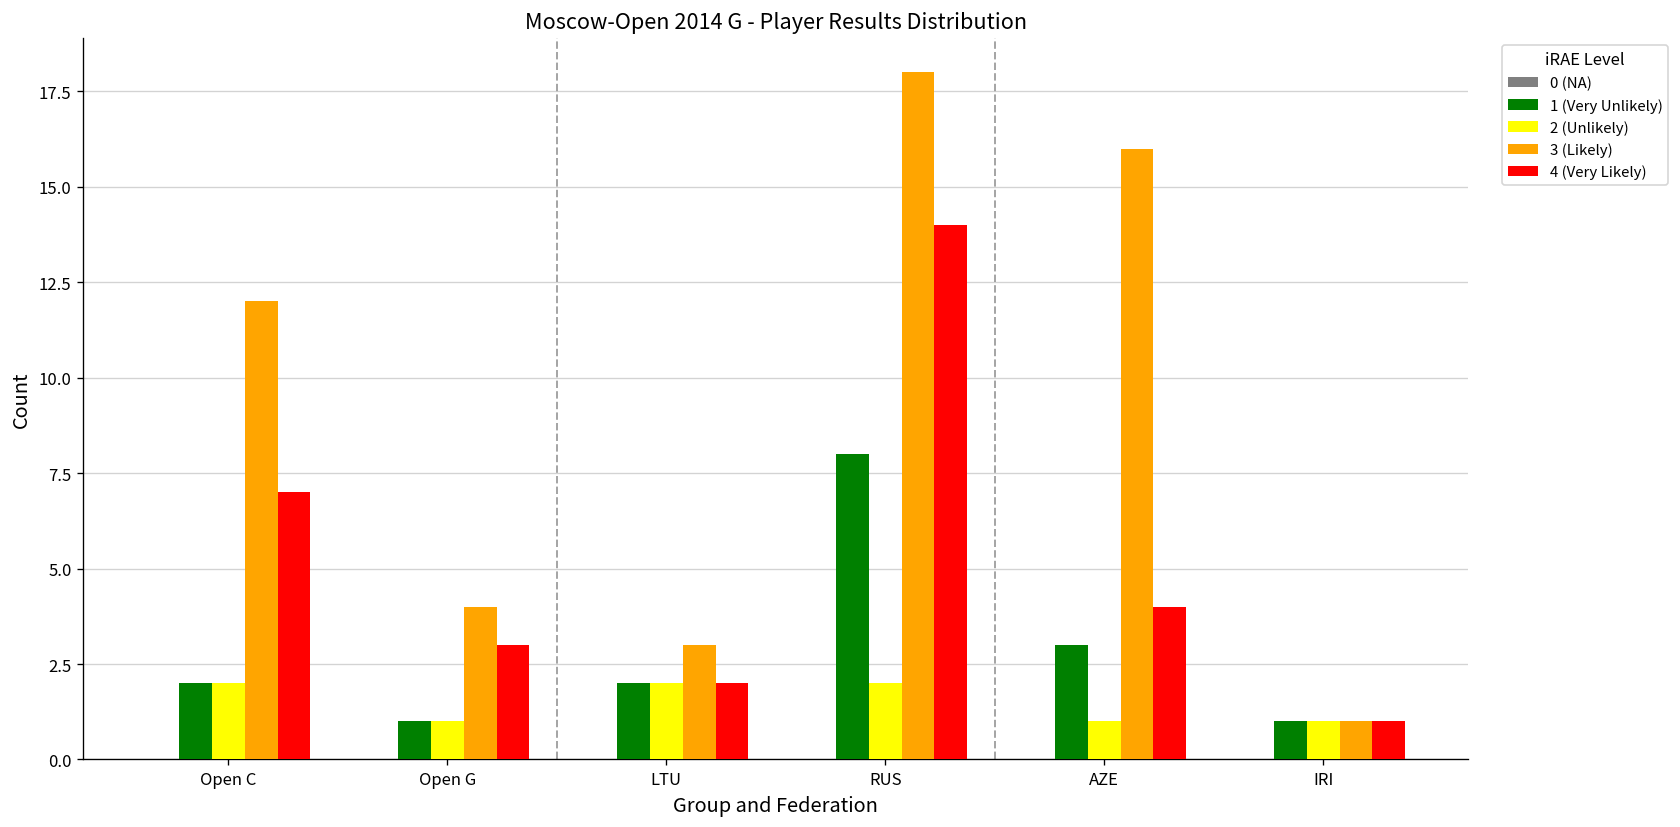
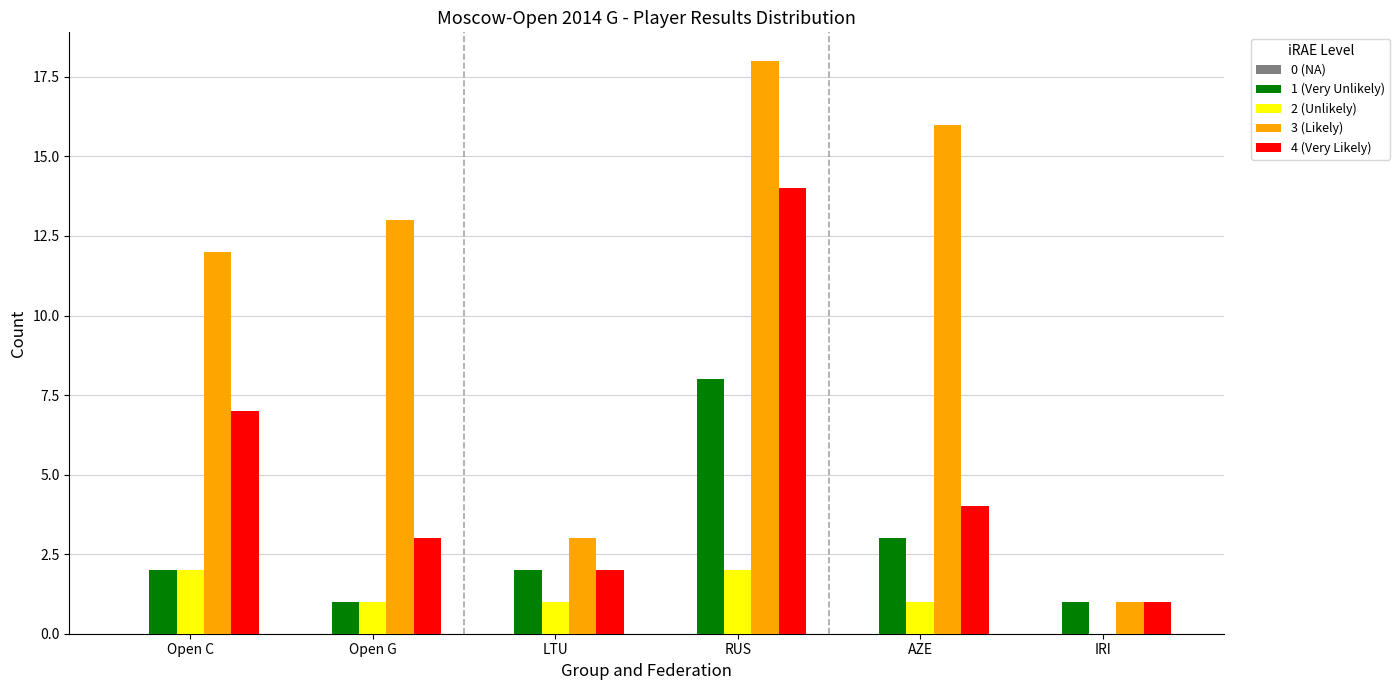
  {
    "0 (NA)": {
      "Open C": 0,
      "Open G": 0,
      "LTU": 0,
      "RUS": 0,
      "AZE": 0,
      "IRI": 0
    },
    "1 (Very Unlikely)": {
      "Open C": 2,
      "Open G": 1,
      "LTU": 2,
      "RUS": 8,
      "AZE": 3,
      "IRI": 1
    },
    "2 (Unlikely)": {
      "Open C": 2,
      "Open G": 1,
-     "LTU": 2,
+     "LTU": 1,
      "RUS": 2,
      "AZE": 1,
-     "IRI": 1
+     "IRI": 0
    },
    "3 (Likely)": {
      "Open C": 12,
-     "Open G": 4,
+     "Open G": 13,
      "LTU": 3,
      "RUS": 18,
      "AZE": 16,
      "IRI": 1
    },
    "4 (Very Likely)": {
      "Open C": 7,
      "Open G": 3,
      "LTU": 2,
      "RUS": 14,
      "AZE": 4,
      "IRI": 1
    }
  }
